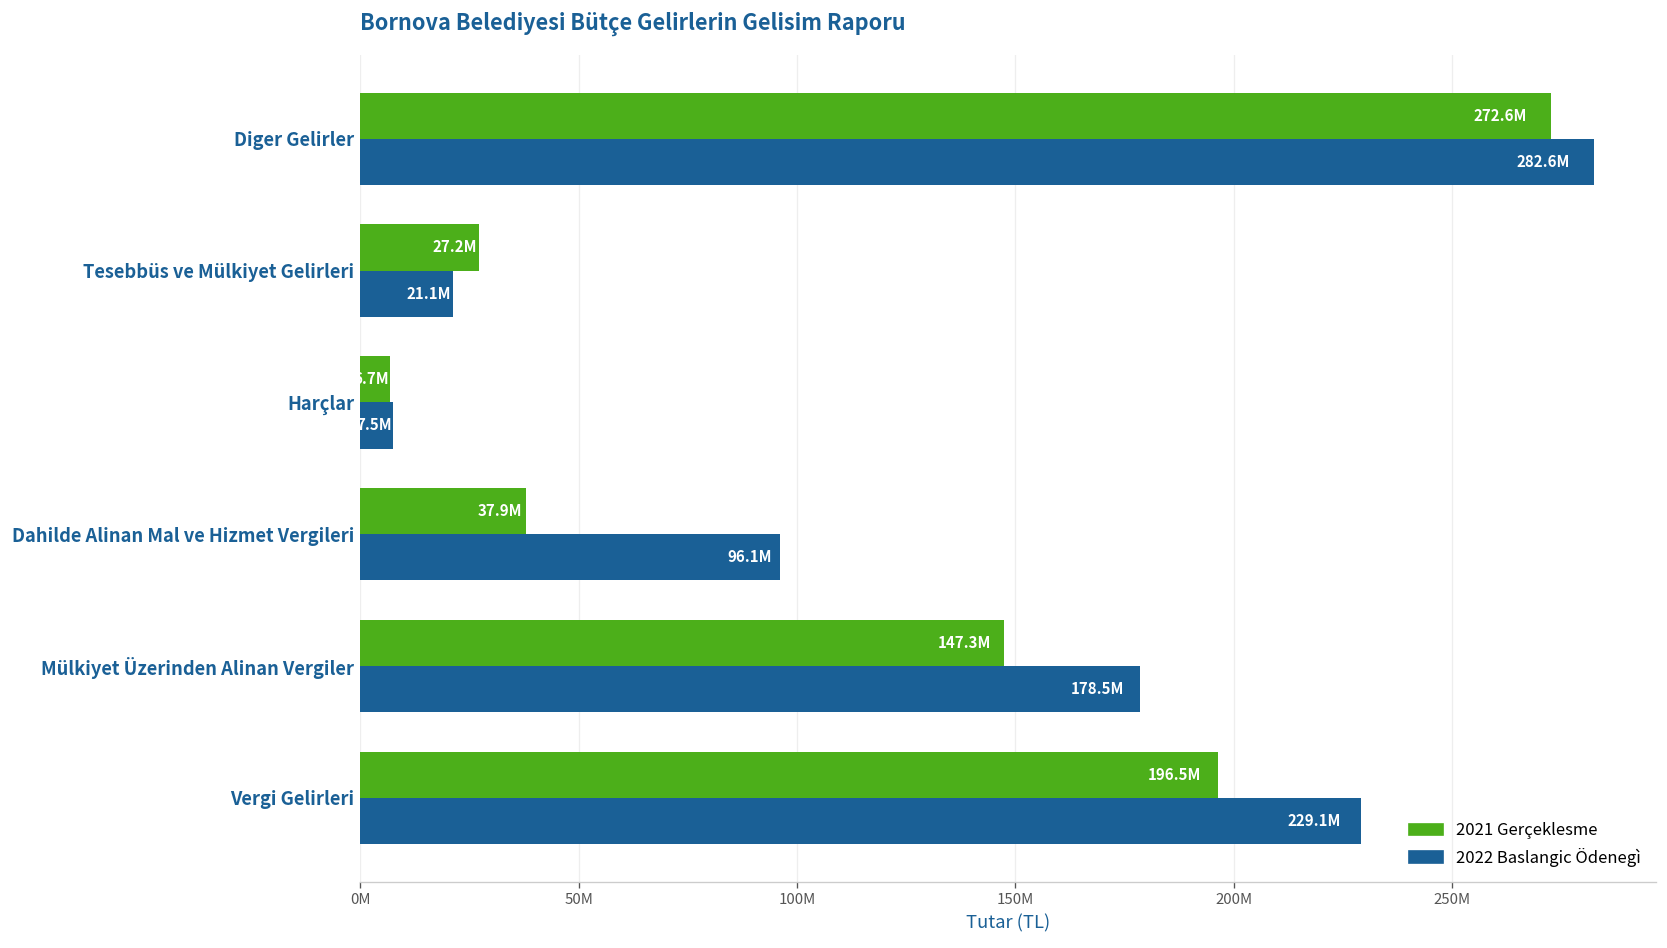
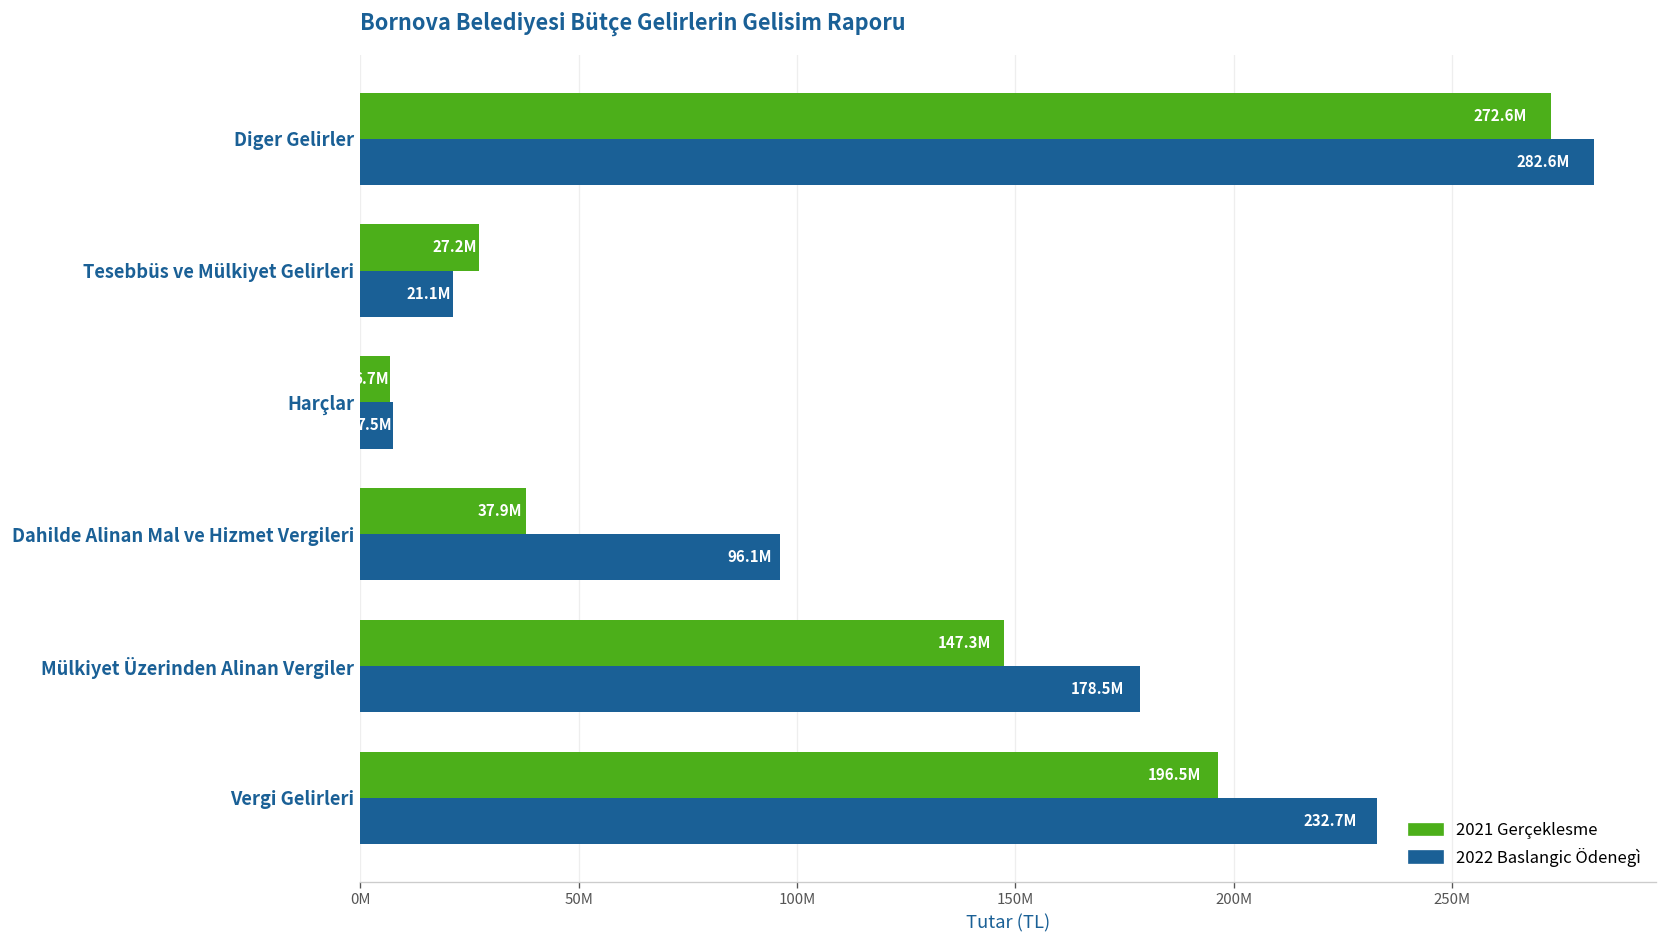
  {
    "2021 Gerçeklesme": {
      "Diger Gelirler": "272.6M",
      "Tesebbüs ve Mülkiyet Gelirleri": "27.2M",
      "Harçlar": "6.7M",
      "Dahilde Alinan Mal ve Hizmet Vergileri": "37.9M",
      "Mülkiyet Üzerinden Alinan Vergiler": "147.3M",
      "Vergi Gelirleri": "196.5M"
    },
    "2022 Baslangic Ödenegì": {
      "Diger Gelirler": "282.6M",
      "Tesebbüs ve Mülkiyet Gelirleri": "21.1M",
      "Harçlar": "7.5M",
      "Dahilde Alinan Mal ve Hizmet Vergileri": "96.1M",
      "Mülkiyet Üzerinden Alinan Vergiler": "178.5M",
-     "Vergi Gelirleri": "229.1M"
+     "Vergi Gelirleri": "232.7M"
    }
  }
